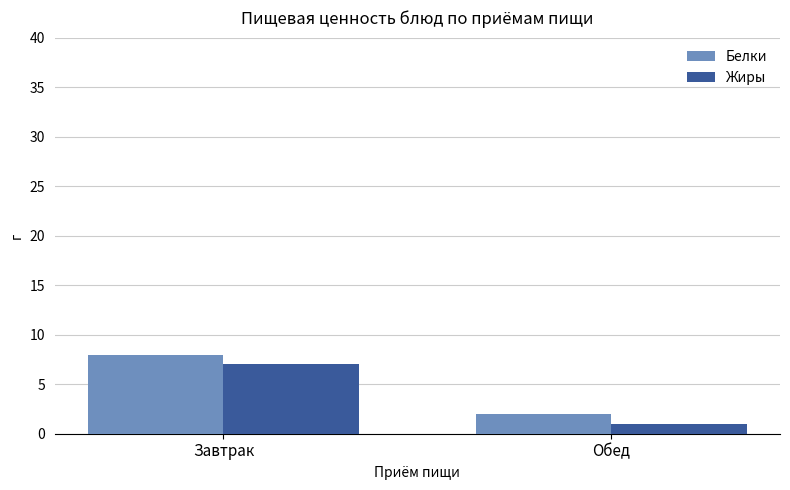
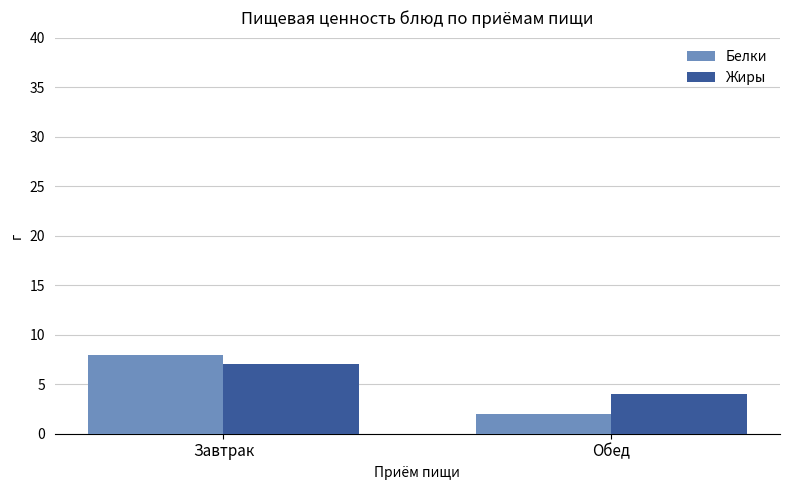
  {
    "Белки": {
      "Завтрак": 8,
      "Обед": 2
    },
    "Жиры": {
      "Завтрак": 7,
-     "Обед": 1
+     "Обед": 4
    }
  }
